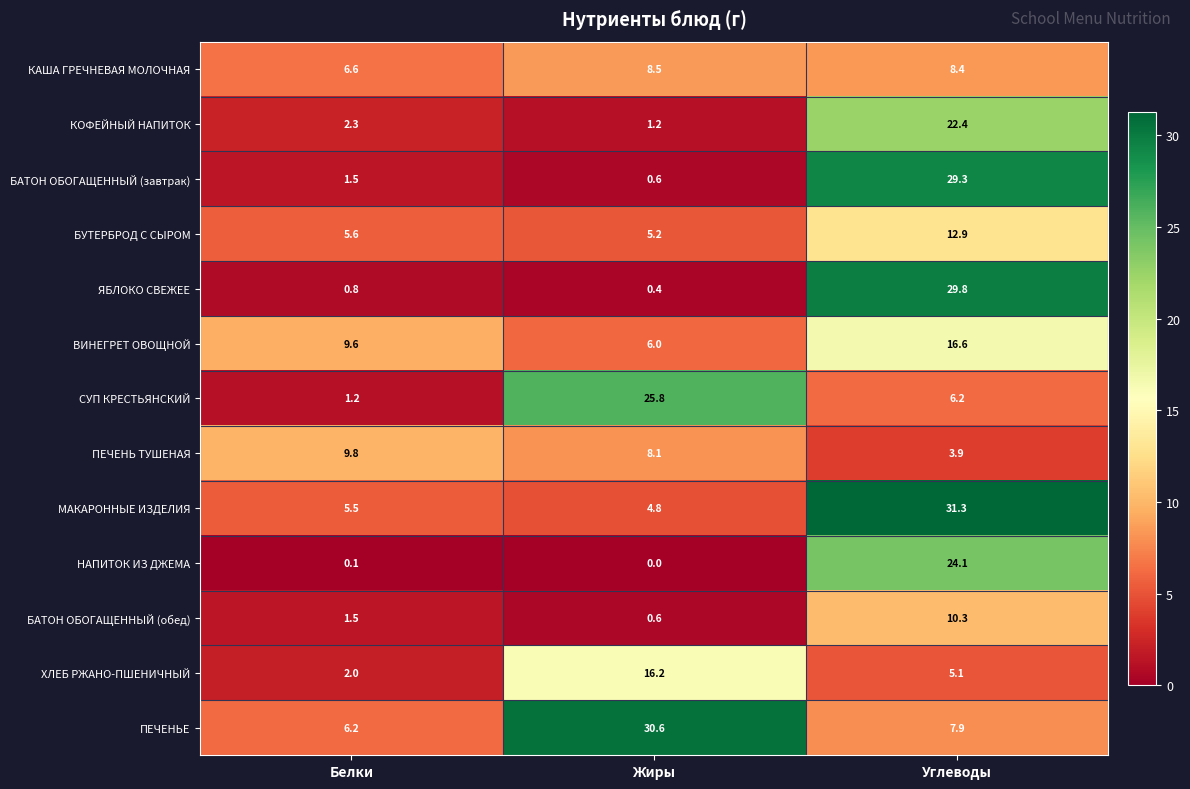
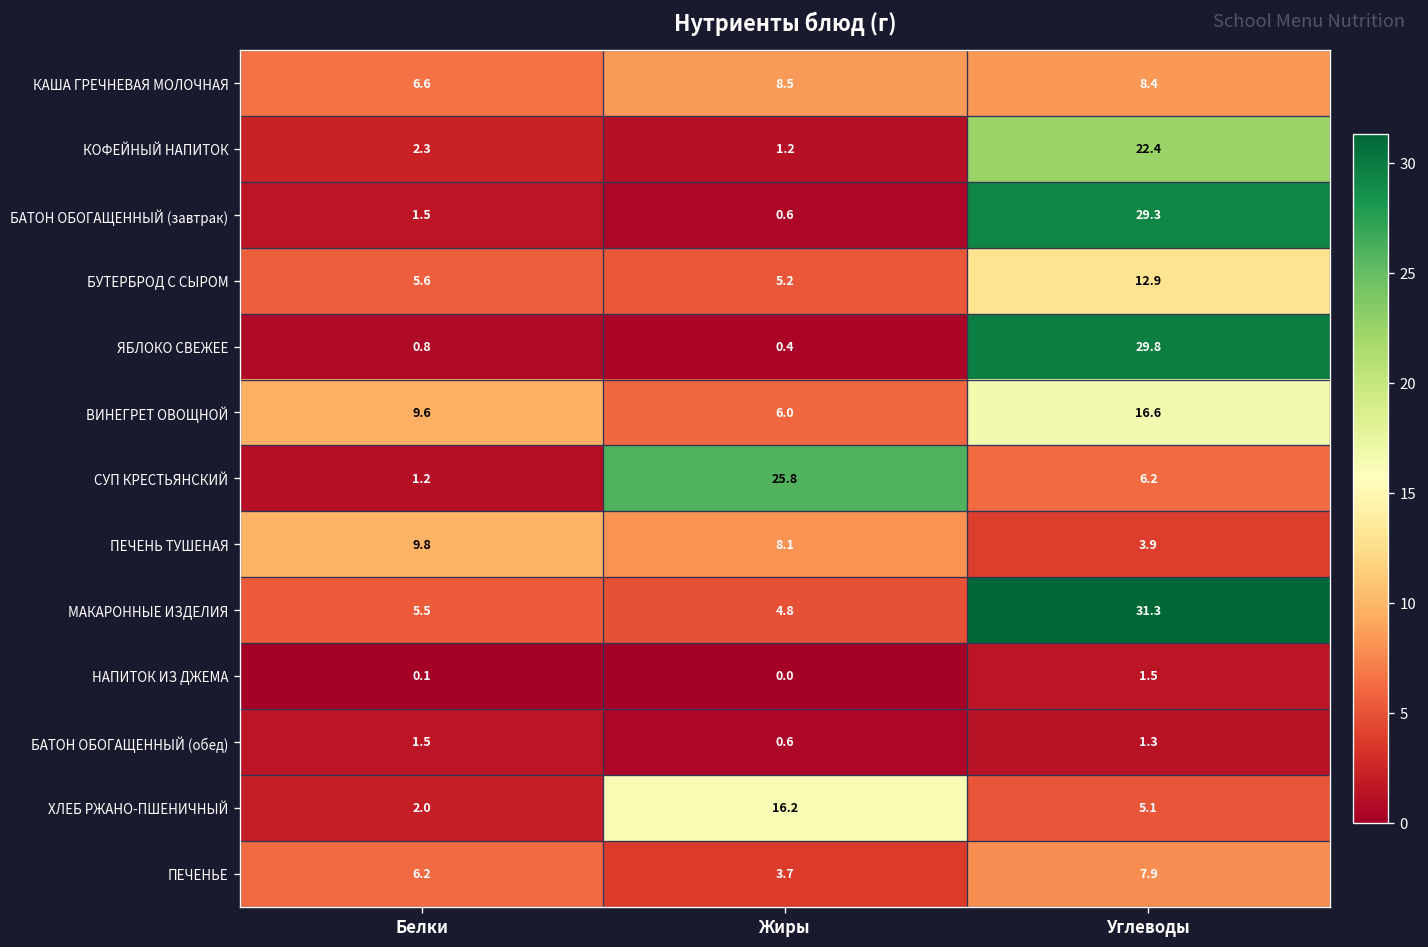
  {
    "КАША ГРЕЧНЕВАЯ МОЛОЧНАЯ": {
      "Белки": 6.6,
      "Жиры": 8.5,
      "Углеводы": 8.4
    },
    "КОФЕЙНЫЙ НАПИТОК": {
      "Белки": 2.3,
      "Жиры": 1.2,
      "Углеводы": 22.4
    },
    "БАТОН ОБОГАЩЕННЫЙ (завтрак)": {
      "Белки": 1.5,
      "Жиры": 0.6,
      "Углеводы": 29.3
    },
    "БУТЕРБРОД С СЫРОМ": {
      "Белки": 5.6,
      "Жиры": 5.2,
      "Углеводы": 12.9
    },
    "ЯБЛОКО СВЕЖЕЕ": {
      "Белки": 0.8,
      "Жиры": 0.4,
      "Углеводы": 29.8
    },
    "ВИНЕГРЕТ ОВОЩНОЙ": {
      "Белки": 9.6,
      "Жиры": 6.0,
      "Углеводы": 16.6
    },
    "СУП КРЕСТЬЯНСКИЙ": {
      "Белки": 1.2,
      "Жиры": 25.8,
      "Углеводы": 6.2
    },
    "ПЕЧЕНЬ ТУШЕНАЯ": {
      "Белки": 9.8,
      "Жиры": 8.1,
      "Углеводы": 3.9
    },
    "МАКАРОННЫЕ ИЗДЕЛИЯ": {
      "Белки": 5.5,
      "Жиры": 4.8,
      "Углеводы": 31.3
    },
    "НАПИТОК ИЗ ДЖЕМА": {
      "Белки": 0.1,
      "Жиры": 0.0,
-     "Углеводы": 24.1
+     "Углеводы": 1.5
    },
    "БАТОН ОБОГАЩЕННЫЙ (обед)": {
      "Белки": 1.5,
      "Жиры": 0.6,
-     "Углеводы": 10.3
+     "Углеводы": 1.3
    },
    "ХЛЕБ РЖАНО-ПШЕНИЧНЫЙ": {
      "Белки": 2.0,
      "Жиры": 16.2,
      "Углеводы": 5.1
    },
    "ПЕЧЕНЬЕ": {
      "Белки": 6.2,
-     "Жиры": 30.6,
+     "Жиры": 3.7,
      "Углеводы": 7.9
    }
  }
